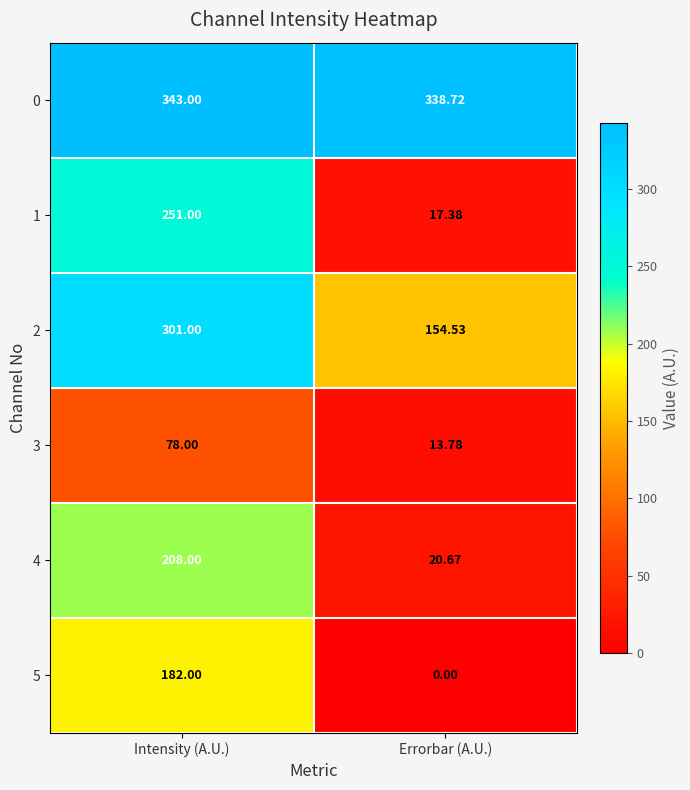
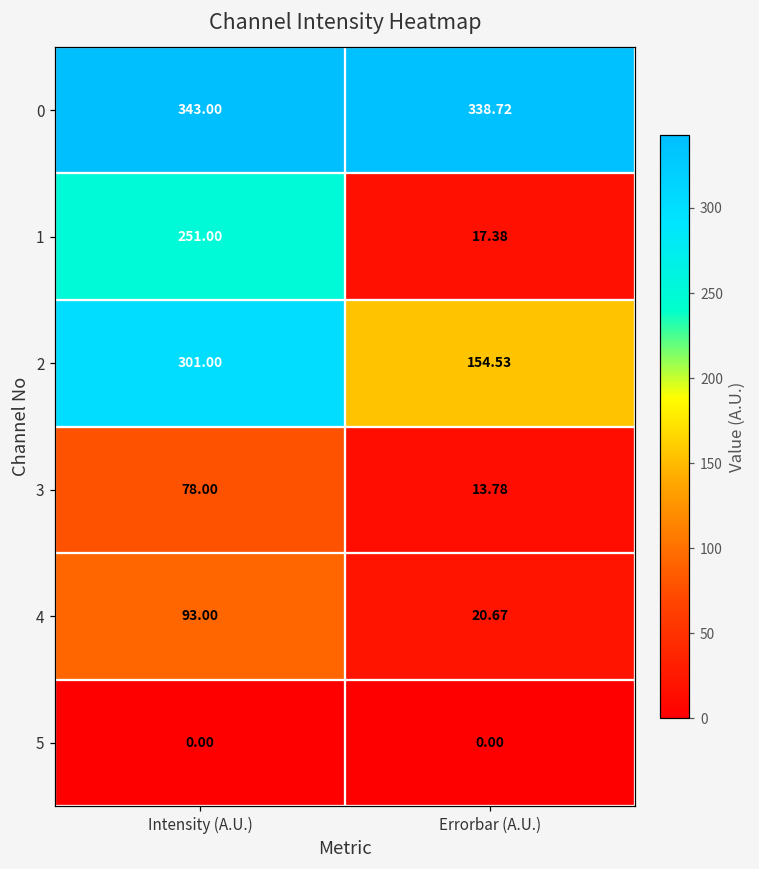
  {
    "0": {
      "Intensity (A.U.)": 343.00,
      "Errorbar (A.U.)": 338.72
    },
    "1": {
      "Intensity (A.U.)": 251.00,
      "Errorbar (A.U.)": 17.38
    },
    "2": {
      "Intensity (A.U.)": 301.00,
      "Errorbar (A.U.)": 154.53
    },
    "3": {
      "Intensity (A.U.)": 78.00,
      "Errorbar (A.U.)": 13.78
    },
    "4": {
-     "Intensity (A.U.)": 208.00,
+     "Intensity (A.U.)": 93.00,
      "Errorbar (A.U.)": 20.67
    },
    "5": {
-     "Intensity (A.U.)": 182.00,
+     "Intensity (A.U.)": 0.00,
      "Errorbar (A.U.)": 0.00
    }
  }
